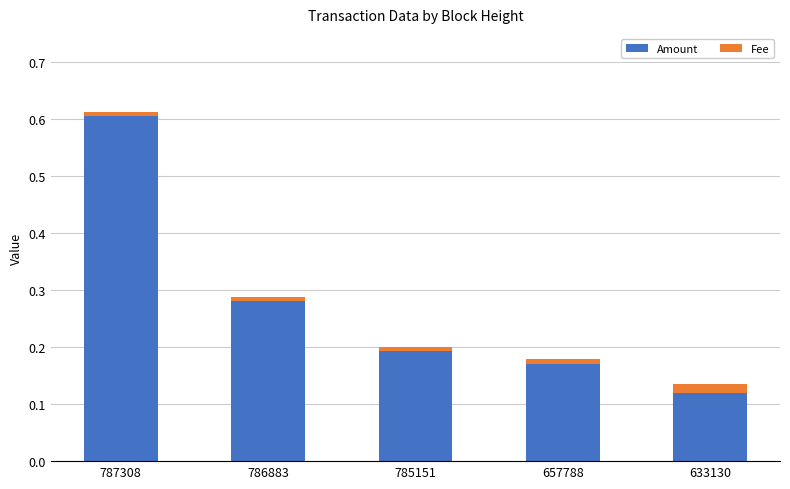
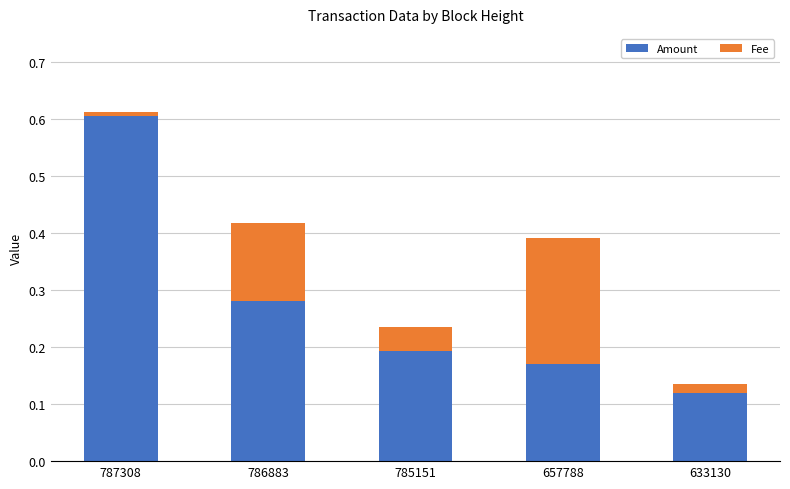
  {
    "Amount": {
      "787308": 0.61,
      "786883": 0.28,
      "785151": 0.19,
      "657788": 0.17,
      "633130": 0.12
    },
    "Fee": {
      "787308": 0.01,
-     "786883": 0.01,
-     "785151": 0.01,
-     "657788": 0.01,
+     "786883": 0.14,
+     "785151": 0.04,
+     "657788": 0.22,
      "633130": 0.01
    }
  }
